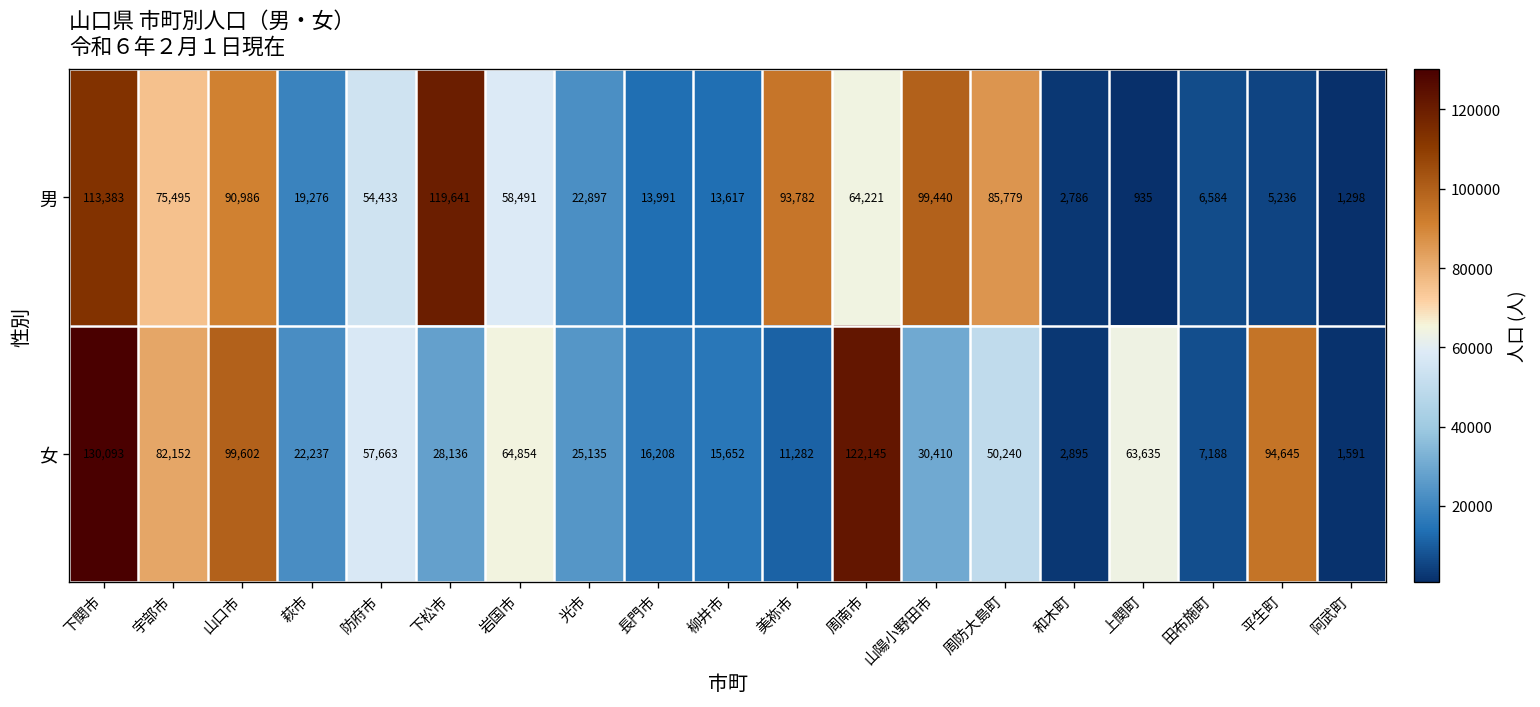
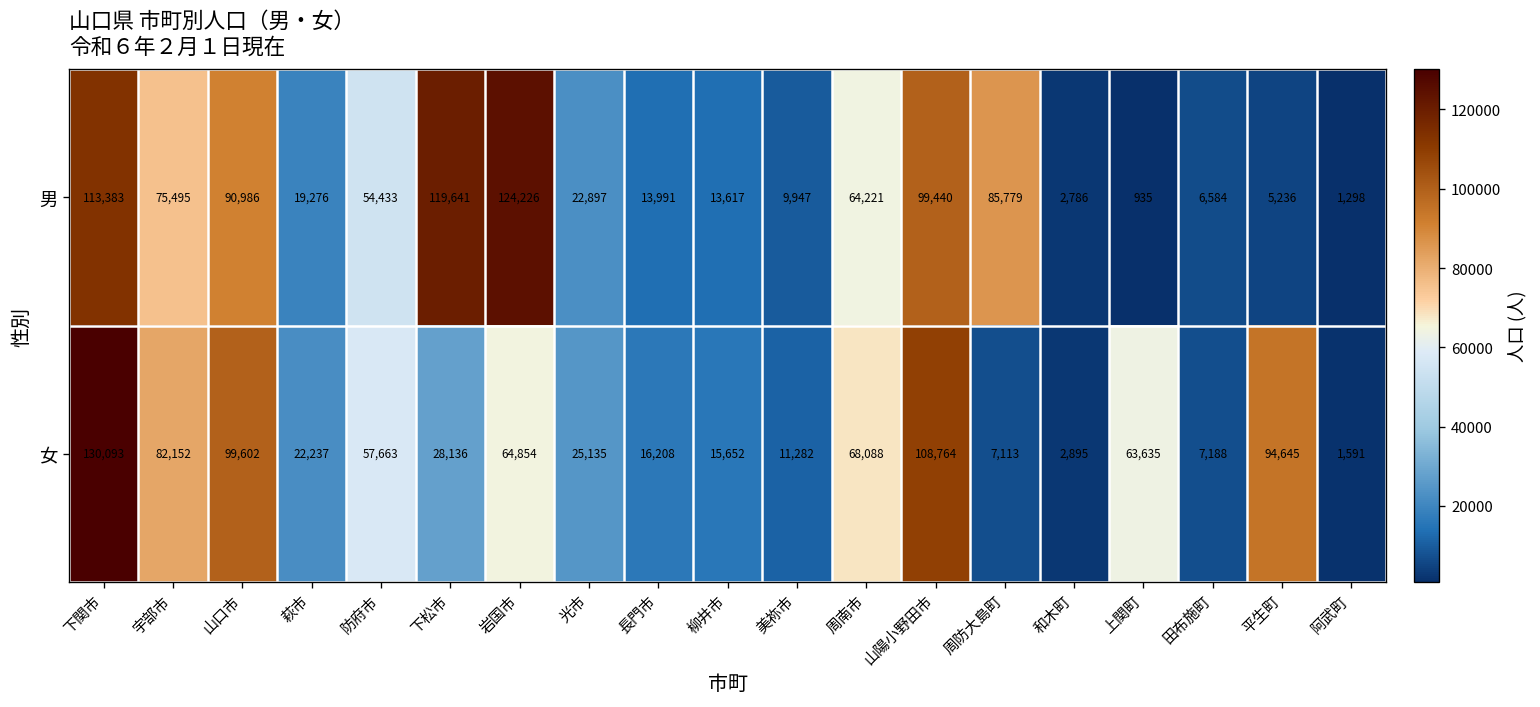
  {
    "男": {
      "下関市": "113,383",
      "宇部市": "75,495",
      "山口市": "90,986",
      "萩市": "19,276",
      "防府市": "54,433",
      "下松市": "119,641",
-     "岩国市": "58,491",
+     "岩国市": "124,226",
      "光市": "22,897",
      "長門市": "13,991",
      "柳井市": "13,617",
-     "美祢市": "93,782",
+     "美祢市": "9,947",
      "周南市": "64,221",
      "山陽小野田市": "99,440",
      "周防大島町": "85,779",
      "和木町": "2,786",
      "上関町": "935",
      "田布施町": "6,584",
      "平生町": "5,236",
      "阿武町": "1,298"
    },
    "女": {
      "下関市": "130,093",
      "宇部市": "82,152",
      "山口市": "99,602",
      "萩市": "22,237",
      "防府市": "57,663",
      "下松市": "28,136",
      "岩国市": "64,854",
      "光市": "25,135",
      "長門市": "16,208",
      "柳井市": "15,652",
      "美祢市": "11,282",
-     "周南市": "122,145",
-     "山陽小野田市": "30,410",
-     "周防大島町": "50,240",
+     "周南市": "68,088",
+     "山陽小野田市": "108,764",
+     "周防大島町": "7,113",
      "和木町": "2,895",
      "上関町": "63,635",
      "田布施町": "7,188",
      "平生町": "94,645",
      "阿武町": "1,591"
    }
  }
